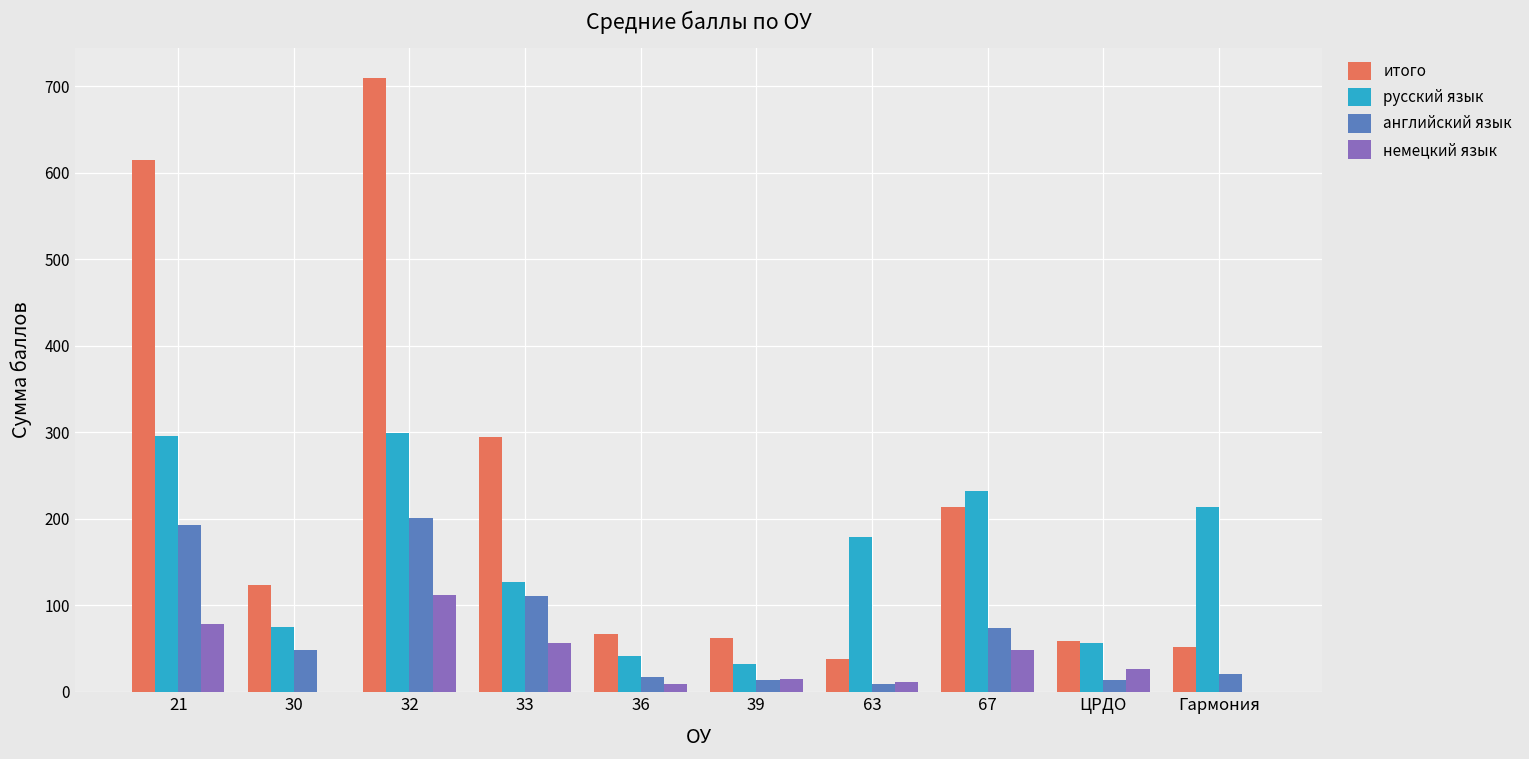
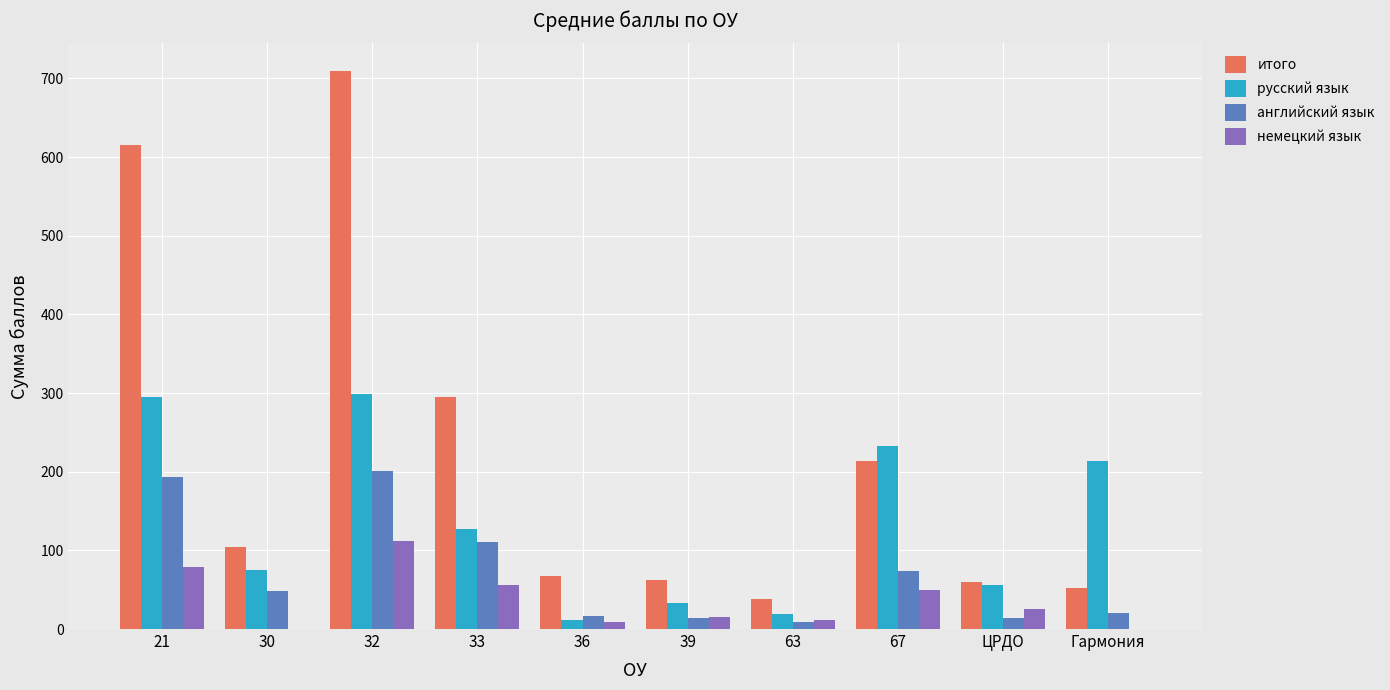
  {
    "итого": {
      "21": 610,
-     "30": 120,
+     "30": 100,
      "32": 710,
      "33": 300,
      "36": 70,
      "39": 60,
      "63": 40,
      "67": 210,
      "ЦРДО": 60,
      "Гармония": 50
    },
    "русский язык": {
      "21": 300,
      "30": 80,
      "32": 300,
      "33": 130,
-     "36": 40,
+     "36": 10,
      "39": 30,
-     "63": 180,
+     "63": 20,
      "67": 230,
      "ЦРДО": 60,
      "Гармония": 210
    }
  }
